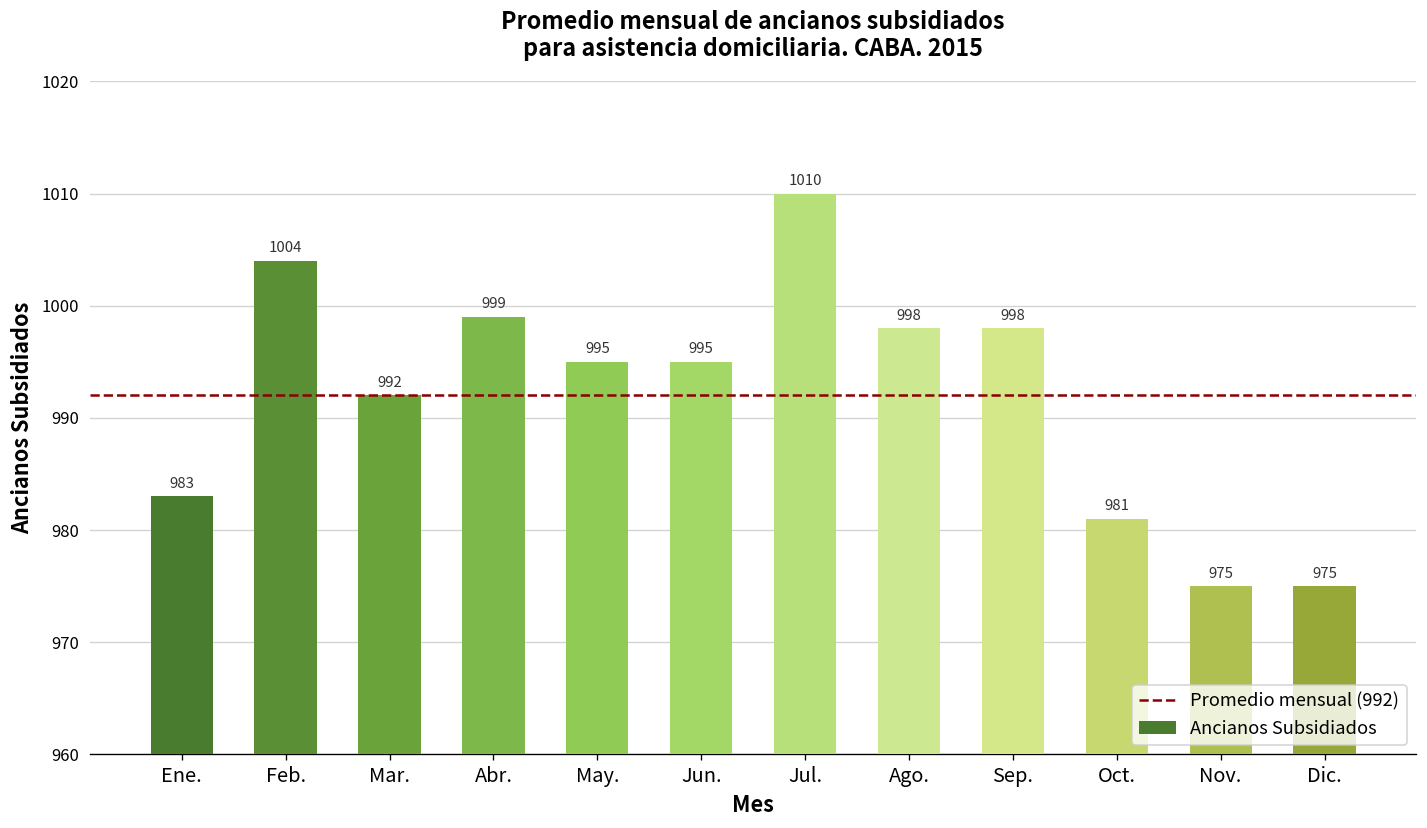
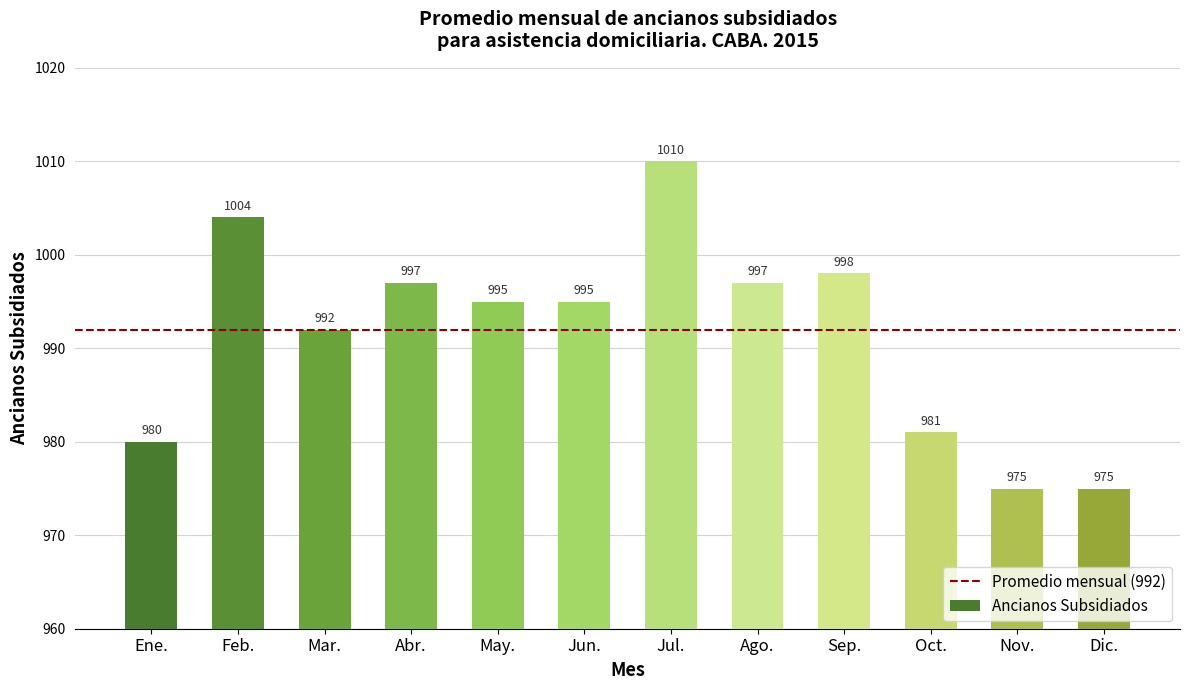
  {
-   "Ene.": 983,
+   "Ene.": 980,
    "Feb.": 1004,
    "Mar.": 992,
-   "Abr.": 999,
+   "Abr.": 997,
    "May.": 995,
    "Jun.": 995,
    "Jul.": 1010,
-   "Ago.": 998,
+   "Ago.": 997,
    "Sep.": 998,
    "Oct.": 981,
    "Nov.": 975,
    "Dic.": 975
  }
